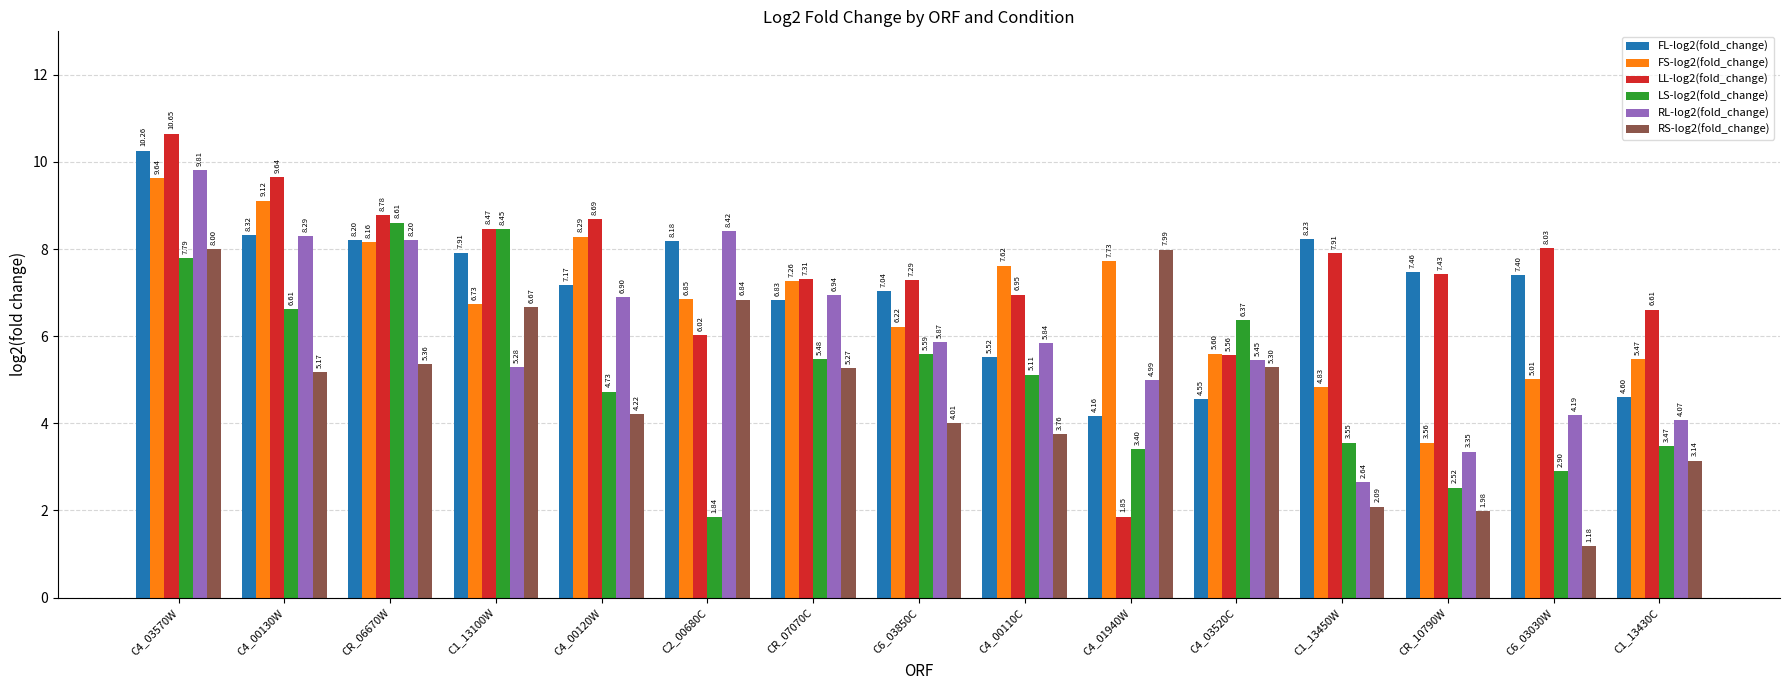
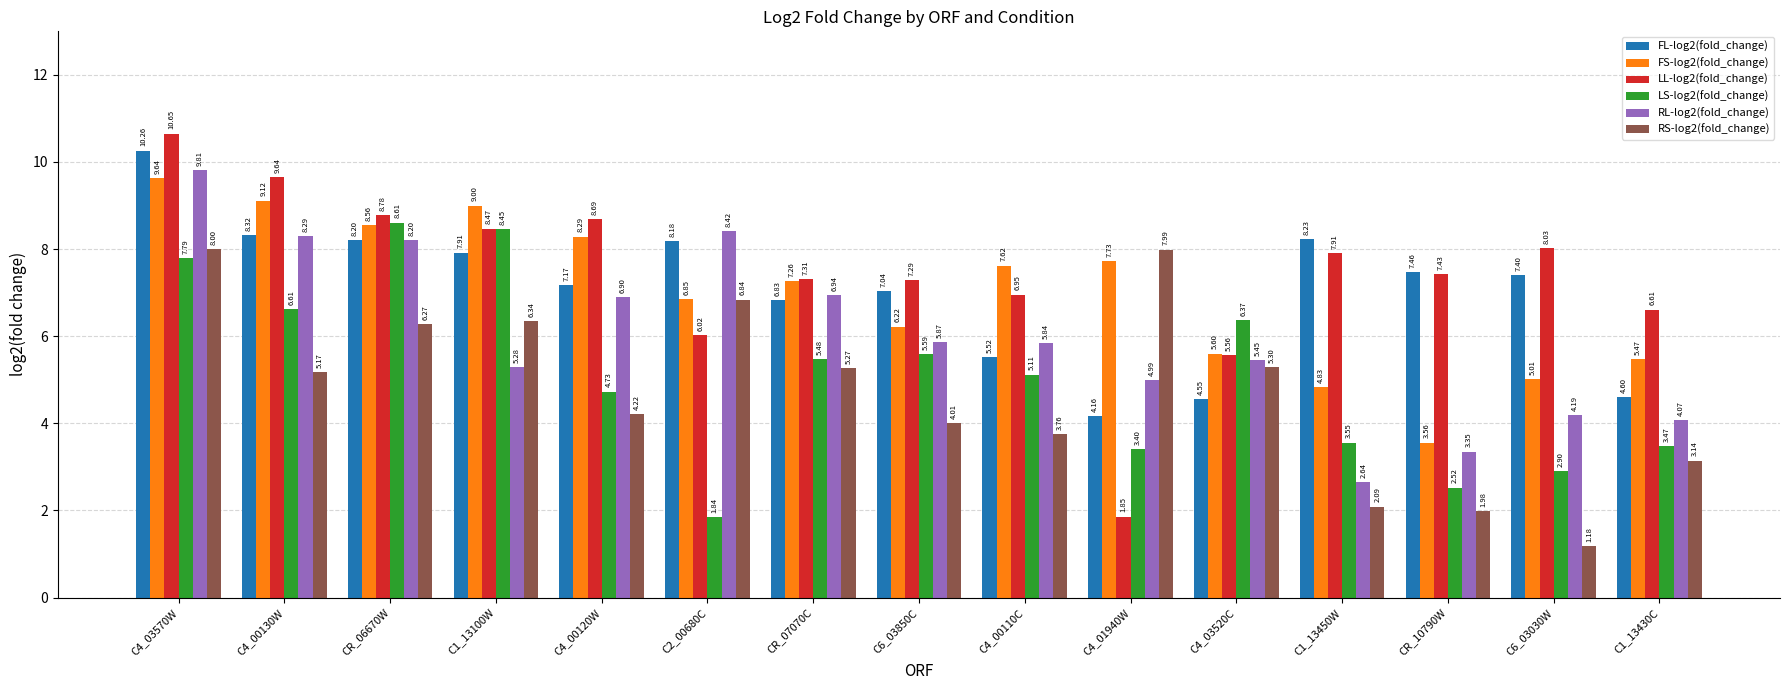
  {
    "FL-log2(fold_change)": {
      "C4_03570W": 10.26,
      "C4_00130W": 8.32,
      "CR_06670W": 8.20,
      "C1_13100W": 7.91,
      "C4_00120W": 7.17,
      "C2_00680C": 8.18,
      "CR_07070C": 6.83,
      "C6_03850C": 7.04,
      "C4_00110C": 5.52,
      "C4_01940W": 4.16,
      "C4_03520C": 4.55,
      "C1_13450W": 8.23,
      "CR_10790W": 7.46,
      "C6_03030W": 7.40,
      "C1_13430C": 4.60
    },
    "FS-log2(fold_change)": {
      "C4_03570W": 9.64,
      "C4_00130W": 9.12,
-     "CR_06670W": 8.16,
-     "C1_13100W": 6.73,
+     "CR_06670W": 8.56,
+     "C1_13100W": 9.00,
      "C4_00120W": 8.29,
      "C2_00680C": 6.85,
      "CR_07070C": 7.26,
      "C6_03850C": 6.22,
      "C4_00110C": 7.62,
      "C4_01940W": 7.73,
      "C4_03520C": 5.60,
      "C1_13450W": 4.83,
      "CR_10790W": 3.56,
      "C6_03030W": 5.01,
      "C1_13430C": 5.47
    },
    "LL-log2(fold_change)": {
      "C4_03570W": 10.65,
      "C4_00130W": 9.64,
      "CR_06670W": 8.78,
      "C1_13100W": 8.47,
      "C4_00120W": 8.69,
      "C2_00680C": 6.02,
      "CR_07070C": 7.31,
      "C6_03850C": 7.29,
      "C4_00110C": 6.95,
      "C4_01940W": 1.85,
      "C4_03520C": 5.56,
      "C1_13450W": 7.91,
      "CR_10790W": 7.43,
      "C6_03030W": 8.03,
      "C1_13430C": 6.61
    },
    "LS-log2(fold_change)": {
      "C4_03570W": 7.79,
      "C4_00130W": 6.61,
      "CR_06670W": 8.61,
      "C1_13100W": 8.45,
      "C4_00120W": 4.73,
      "C2_00680C": 1.84,
      "CR_07070C": 5.48,
      "C6_03850C": 5.59,
      "C4_00110C": 5.11,
      "C4_01940W": 3.40,
      "C4_03520C": 6.37,
      "C1_13450W": 3.55,
      "CR_10790W": 2.52,
      "C6_03030W": 2.90,
      "C1_13430C": 3.47
    },
    "RL-log2(fold_change)": {
      "C4_03570W": 9.81,
      "C4_00130W": 8.29,
      "CR_06670W": 8.20,
      "C1_13100W": 5.28,
      "C4_00120W": 6.90,
      "C2_00680C": 8.42,
      "CR_07070C": 6.94,
      "C6_03850C": 5.87,
      "C4_00110C": 5.84,
      "C4_01940W": 4.99,
      "C4_03520C": 5.45,
      "C1_13450W": 2.64,
      "CR_10790W": 3.35,
      "C6_03030W": 4.19,
      "C1_13430C": 4.07
    },
    "RS-log2(fold_change)": {
      "C4_03570W": 8.00,
      "C4_00130W": 5.17,
-     "CR_06670W": 5.36,
-     "C1_13100W": 6.67,
+     "CR_06670W": 6.27,
+     "C1_13100W": 6.34,
      "C4_00120W": 4.22,
      "C2_00680C": 6.84,
      "CR_07070C": 5.27,
      "C6_03850C": 4.01,
      "C4_00110C": 3.76,
      "C4_01940W": 7.99,
      "C4_03520C": 5.30,
      "C1_13450W": 2.09,
      "CR_10790W": 1.98,
      "C6_03030W": 1.18,
      "C1_13430C": 3.14
    }
  }
